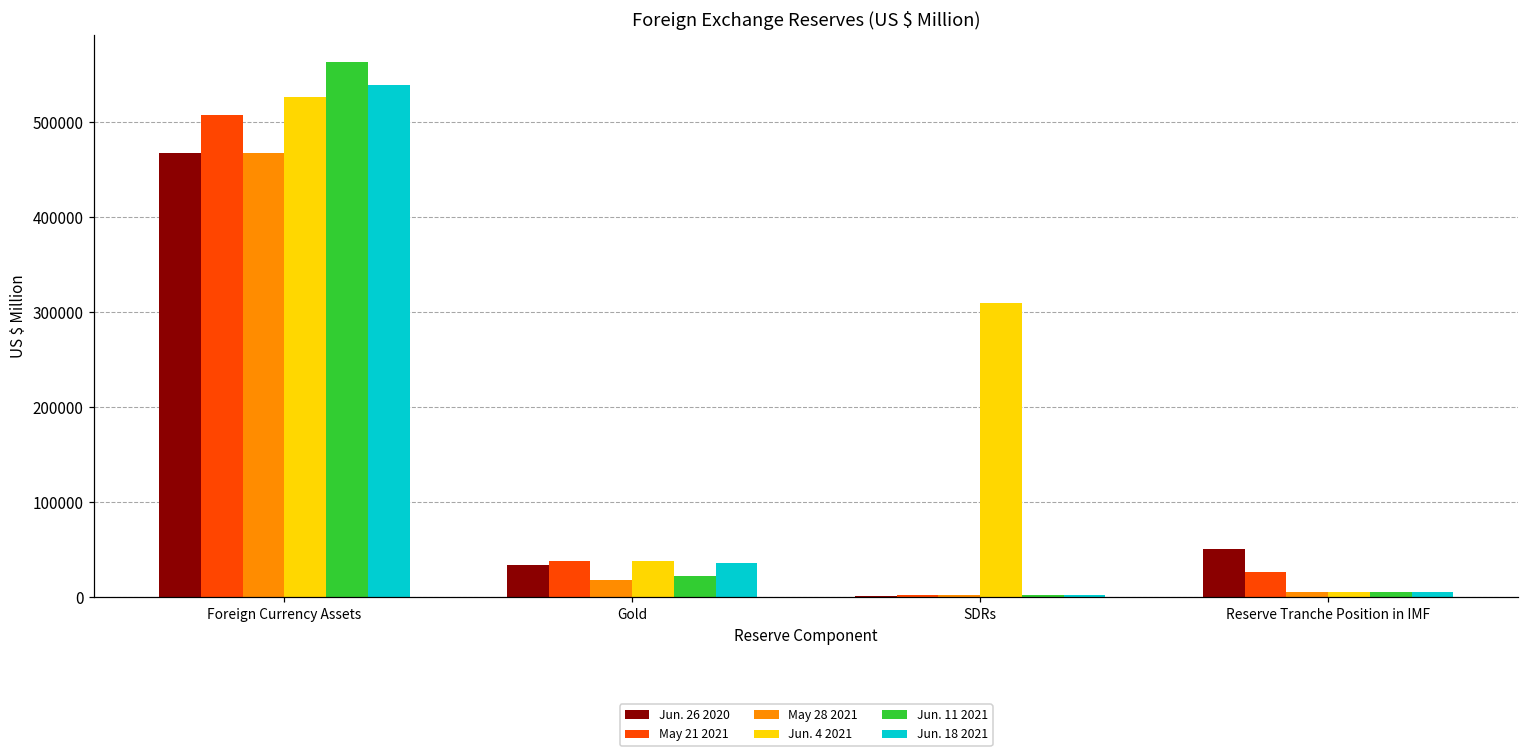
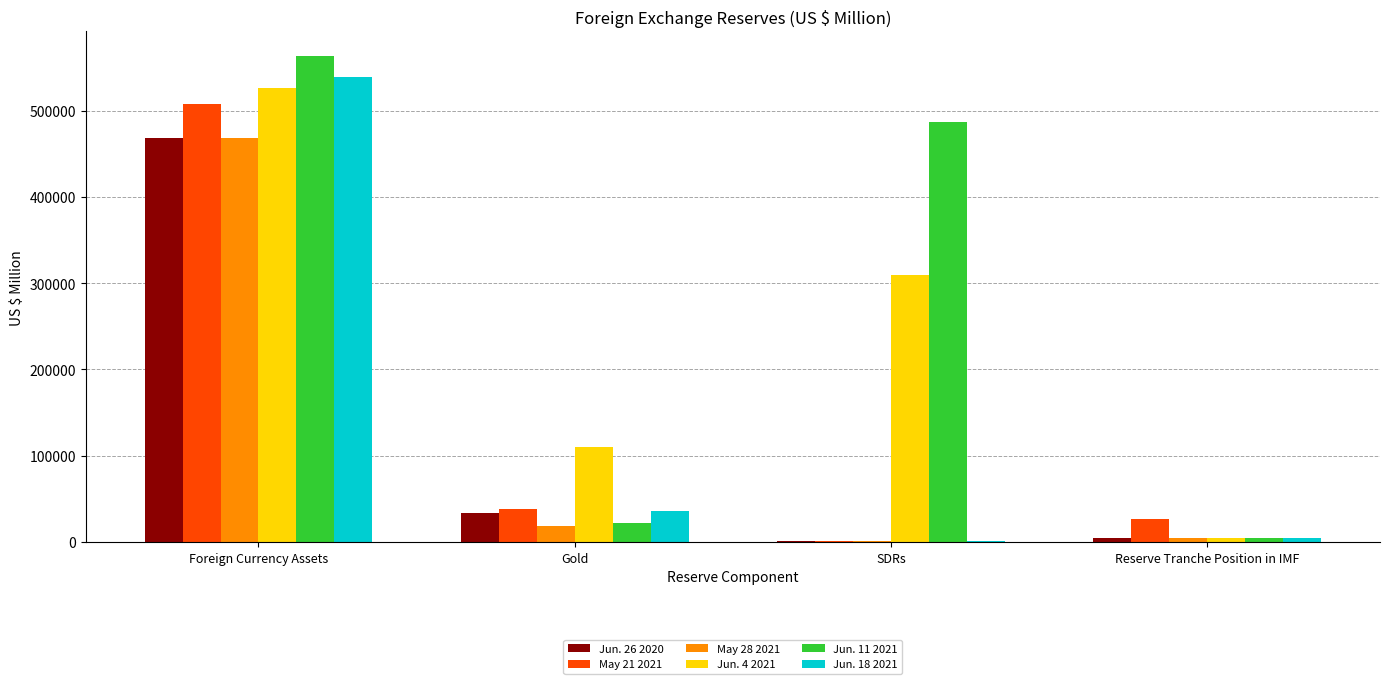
  {
    "Jun. 26 2020": {
      "Foreign Currency Assets": 470000,
      "Gold": 30000,
-     "Reserve Tranche Position in IMF": 50000
+     "Reserve Tranche Position in IMF": 0
    },
    "May 21 2021": {
      "Foreign Currency Assets": 510000,
      "Gold": 40000,
      "Reserve Tranche Position in IMF": 30000
    },
    "May 28 2021": {
      "Foreign Currency Assets": 470000,
      "Gold": 20000,
      "Reserve Tranche Position in IMF": 10000
    },
    "Jun. 4 2021": {
      "Foreign Currency Assets": 530000,
-     "Gold": 40000,
+     "Gold": 110000,
      "SDRs": 310000,
      "Reserve Tranche Position in IMF": 10000
    },
    "Jun. 11 2021": {
      "Foreign Currency Assets": 560000,
      "Gold": 20000,
-     "SDRs": 0,
+     "SDRs": 490000,
      "Reserve Tranche Position in IMF": 10000
    },
    "Jun. 18 2021": {
      "Foreign Currency Assets": 540000,
      "Gold": 40000,
      "Reserve Tranche Position in IMF": 0
    }
  }
